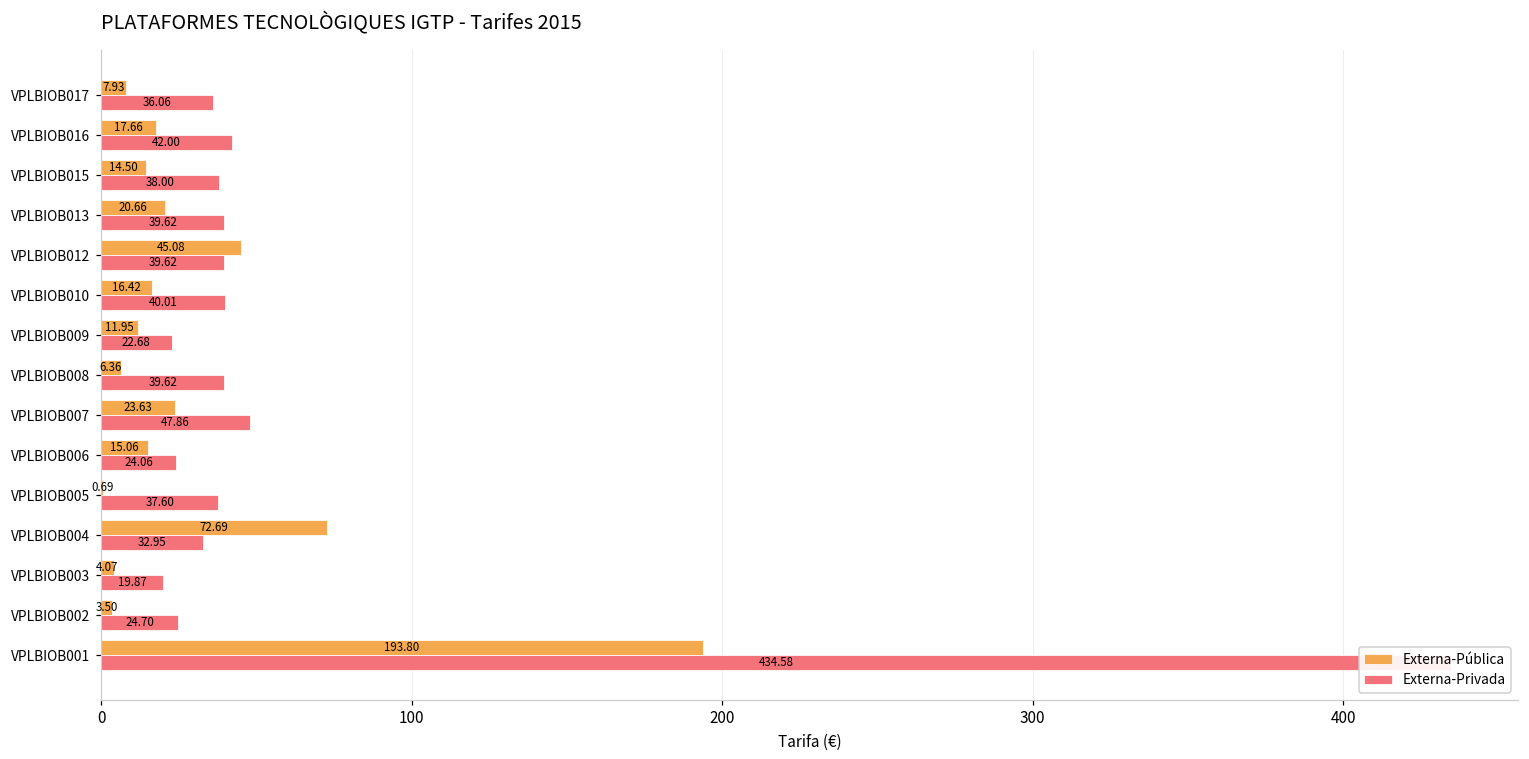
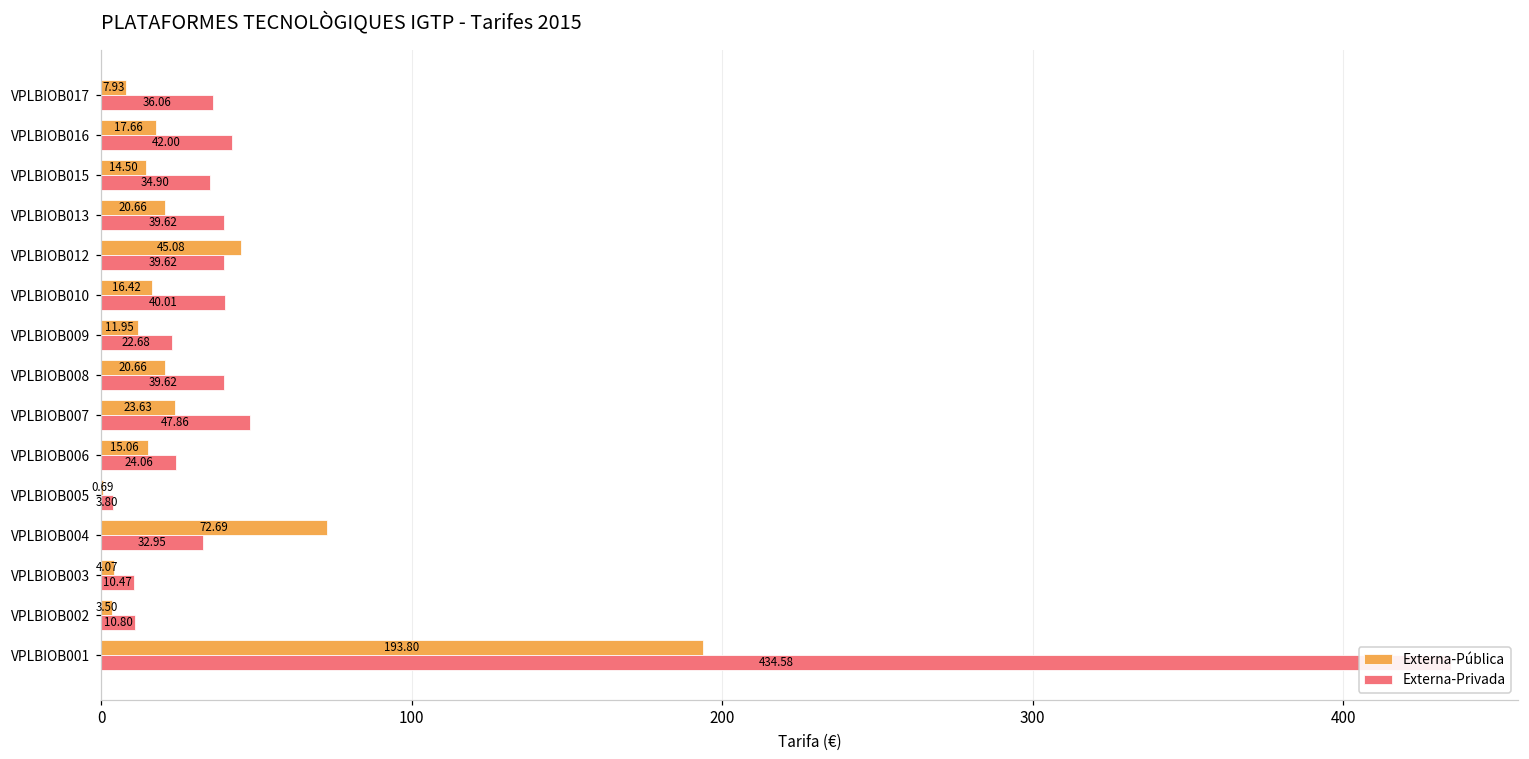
  {
    "Externa-Pública": {
      "VPLBIOB017": 7.93,
      "VPLBIOB016": 17.66,
      "VPLBIOB015": 14.50,
      "VPLBIOB013": 20.66,
      "VPLBIOB012": 45.08,
      "VPLBIOB010": 16.42,
      "VPLBIOB009": 11.95,
-     "VPLBIOB008": 6.36,
+     "VPLBIOB008": 20.66,
      "VPLBIOB007": 23.63,
      "VPLBIOB006": 15.06,
      "VPLBIOB005": 0.69,
      "VPLBIOB004": 72.69,
      "VPLBIOB003": 4.07,
      "VPLBIOB002": 3.50,
      "VPLBIOB001": 193.80
    },
    "Externa-Privada": {
      "VPLBIOB017": 36.06,
      "VPLBIOB016": 42.00,
-     "VPLBIOB015": 38.00,
+     "VPLBIOB015": 34.90,
      "VPLBIOB013": 39.62,
      "VPLBIOB012": 39.62,
      "VPLBIOB010": 40.01,
      "VPLBIOB009": 22.68,
      "VPLBIOB008": 39.62,
      "VPLBIOB007": 47.86,
      "VPLBIOB006": 24.06,
-     "VPLBIOB005": 37.60,
+     "VPLBIOB005": 3.80,
      "VPLBIOB004": 32.95,
-     "VPLBIOB003": 19.87,
-     "VPLBIOB002": 24.70
+     "VPLBIOB003": 10.47,
+     "VPLBIOB002": 10.80
    }
  }
